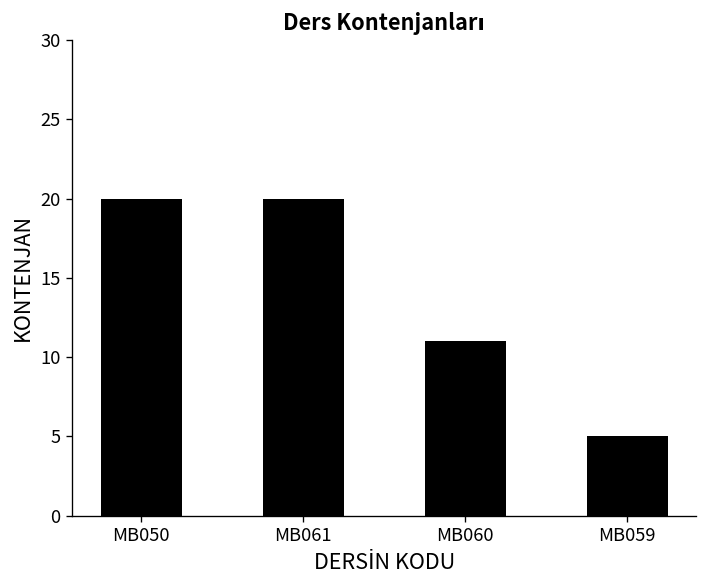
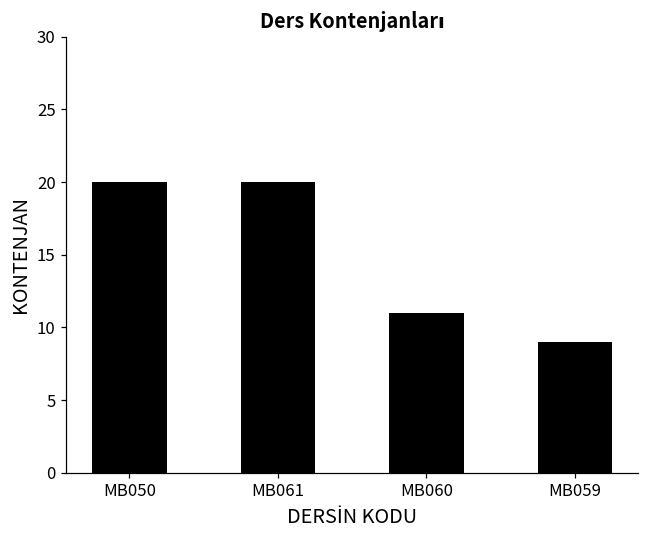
  {
    "MB050": 20,
    "MB061": 20,
    "MB060": 11,
-   "MB059": 5
+   "MB059": 9
  }
